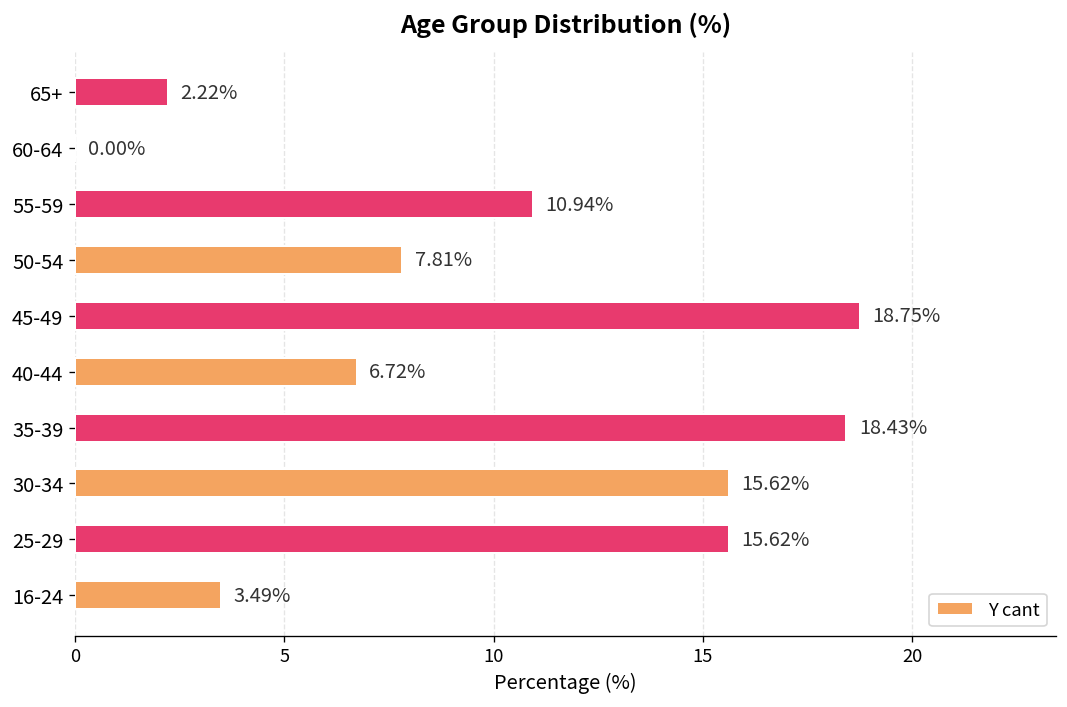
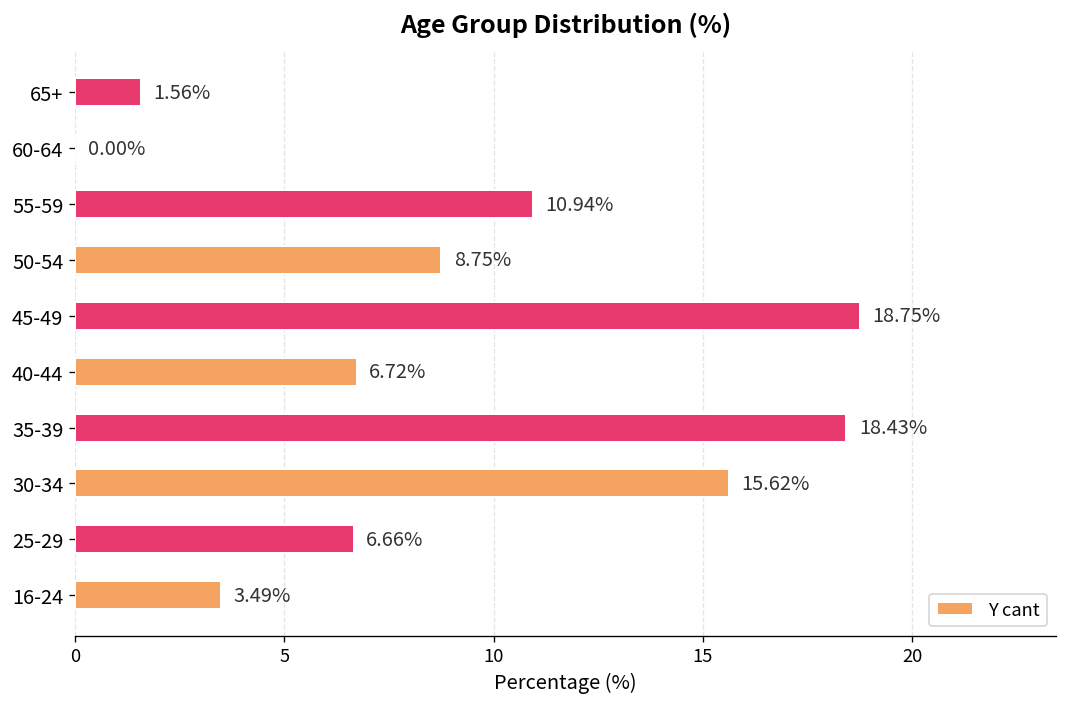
  {
-   "65+": "2.22%",
+   "65+": "1.56%",
    "60-64": "0.00%",
    "55-59": "10.94%",
-   "50-54": "7.81%",
+   "50-54": "8.75%",
    "45-49": "18.75%",
    "40-44": "6.72%",
    "35-39": "18.43%",
    "30-34": "15.62%",
-   "25-29": "15.62%",
+   "25-29": "6.66%",
    "16-24": "3.49%"
  }
